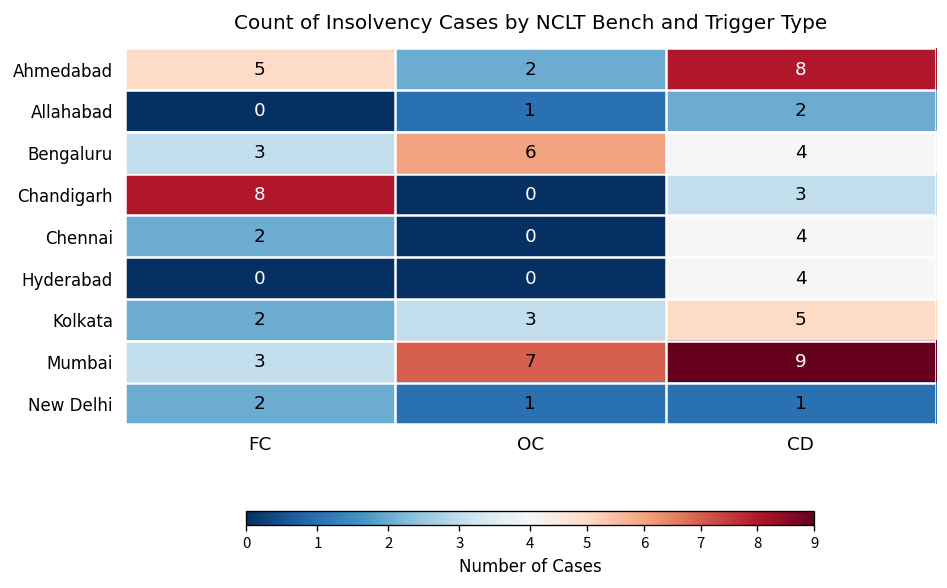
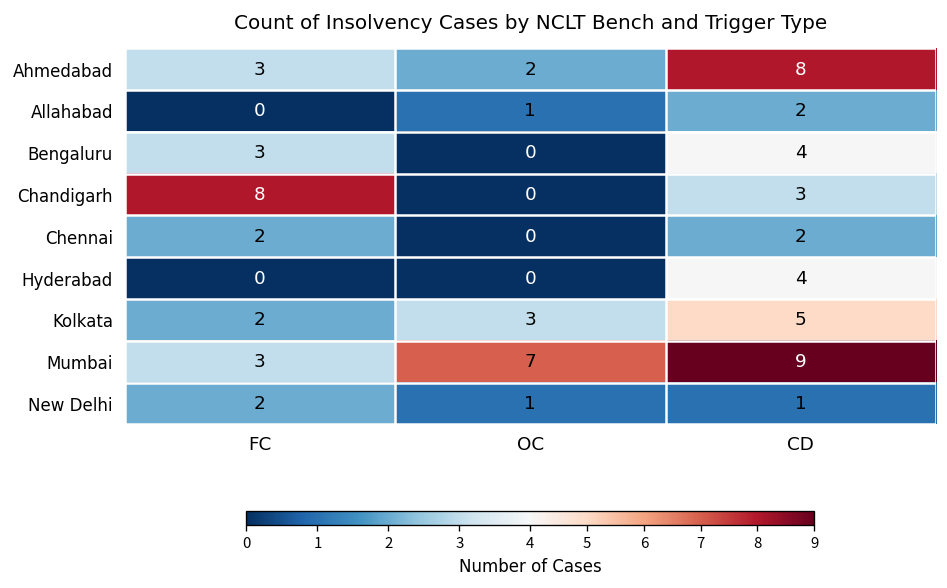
  {
    "Ahmedabad": {
-     "FC": 5,
+     "FC": 3,
      "OC": 2,
      "CD": 8
    },
    "Allahabad": {
      "FC": 0,
      "OC": 1,
      "CD": 2
    },
    "Bengaluru": {
      "FC": 3,
-     "OC": 6,
+     "OC": 0,
      "CD": 4
    },
    "Chandigarh": {
      "FC": 8,
      "OC": 0,
      "CD": 3
    },
    "Chennai": {
      "FC": 2,
      "OC": 0,
-     "CD": 4
+     "CD": 2
    },
    "Hyderabad": {
      "FC": 0,
      "OC": 0,
      "CD": 4
    },
    "Kolkata": {
      "FC": 2,
      "OC": 3,
      "CD": 5
    },
    "Mumbai": {
      "FC": 3,
      "OC": 7,
      "CD": 9
    },
    "New Delhi": {
      "FC": 2,
      "OC": 1,
      "CD": 1
    }
  }
